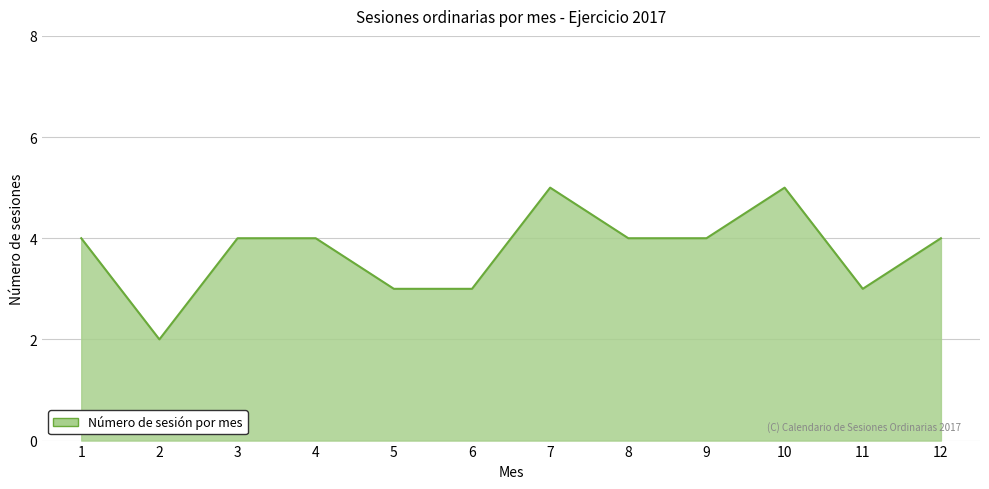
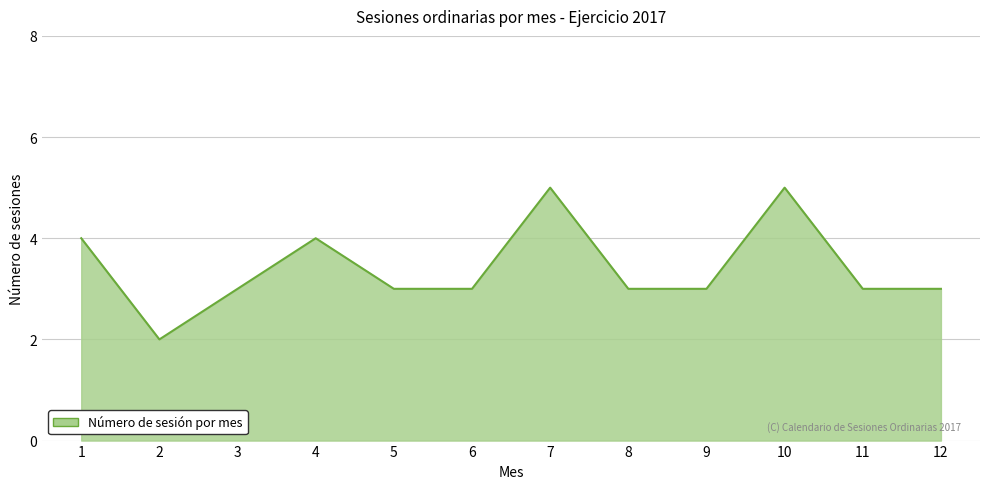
  {
    "1": 4,
    "2": 2,
-   "3": 4,
+   "3": 3,
    "4": 4,
    "5": 3,
    "6": 3,
    "7": 5,
-   "8": 4,
-   "9": 4,
+   "8": 3,
+   "9": 3,
    "10": 5,
    "11": 3,
-   "12": 4
+   "12": 3
  }
